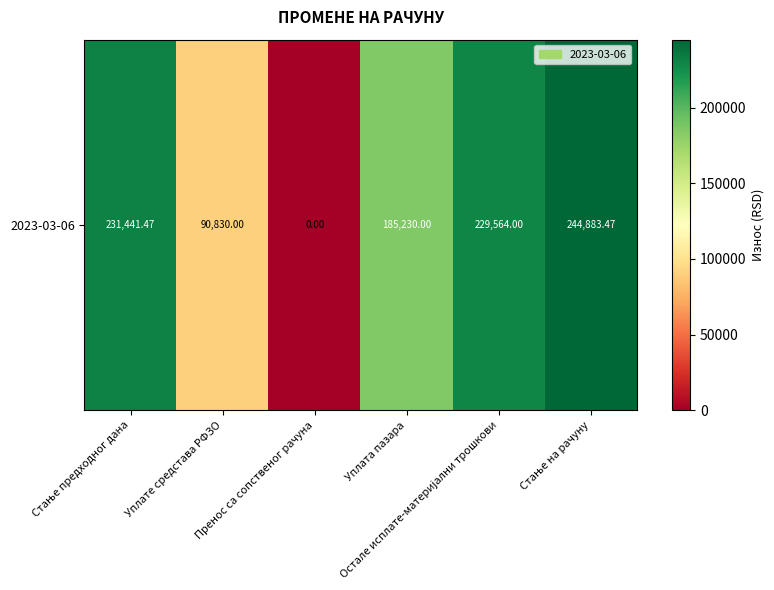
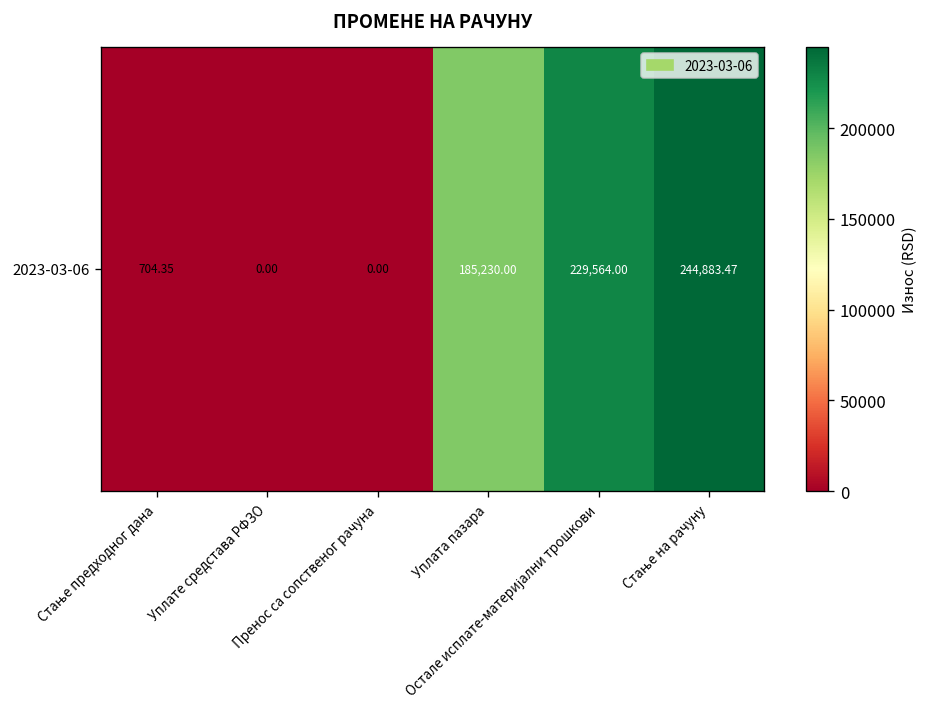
  {
    "2023-03-06": {
-     "Стање предходног дана": "231,441.47",
-     "Уплате средстава РФЗО": "90,830.00",
+     "Стање предходног дана": "704.35",
+     "Уплате средстава РФЗО": "0.00",
      "Пренос са сопственог рачуна": "0.00",
      "Уплата пазара": "185,230.00",
      "Остале исплате-материјални трошкови": "229,564.00",
      "Стање на рачуну": "244,883.47"
    }
  }
